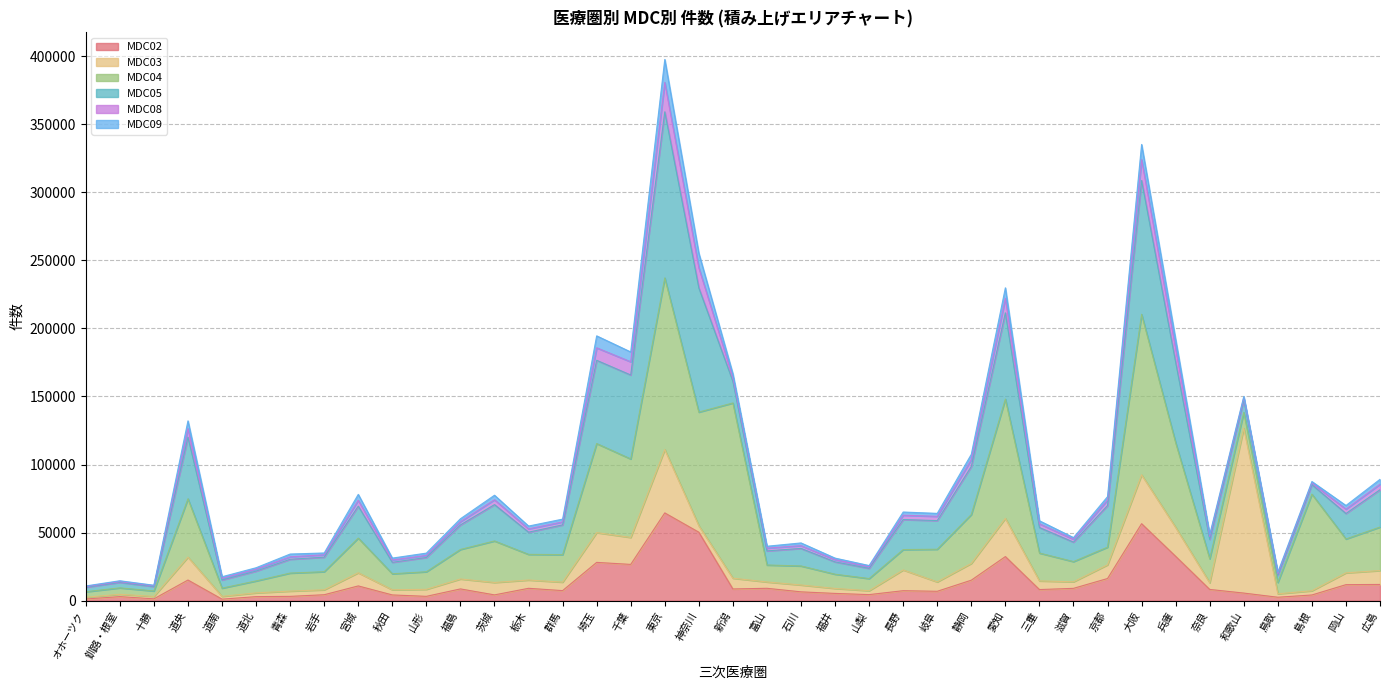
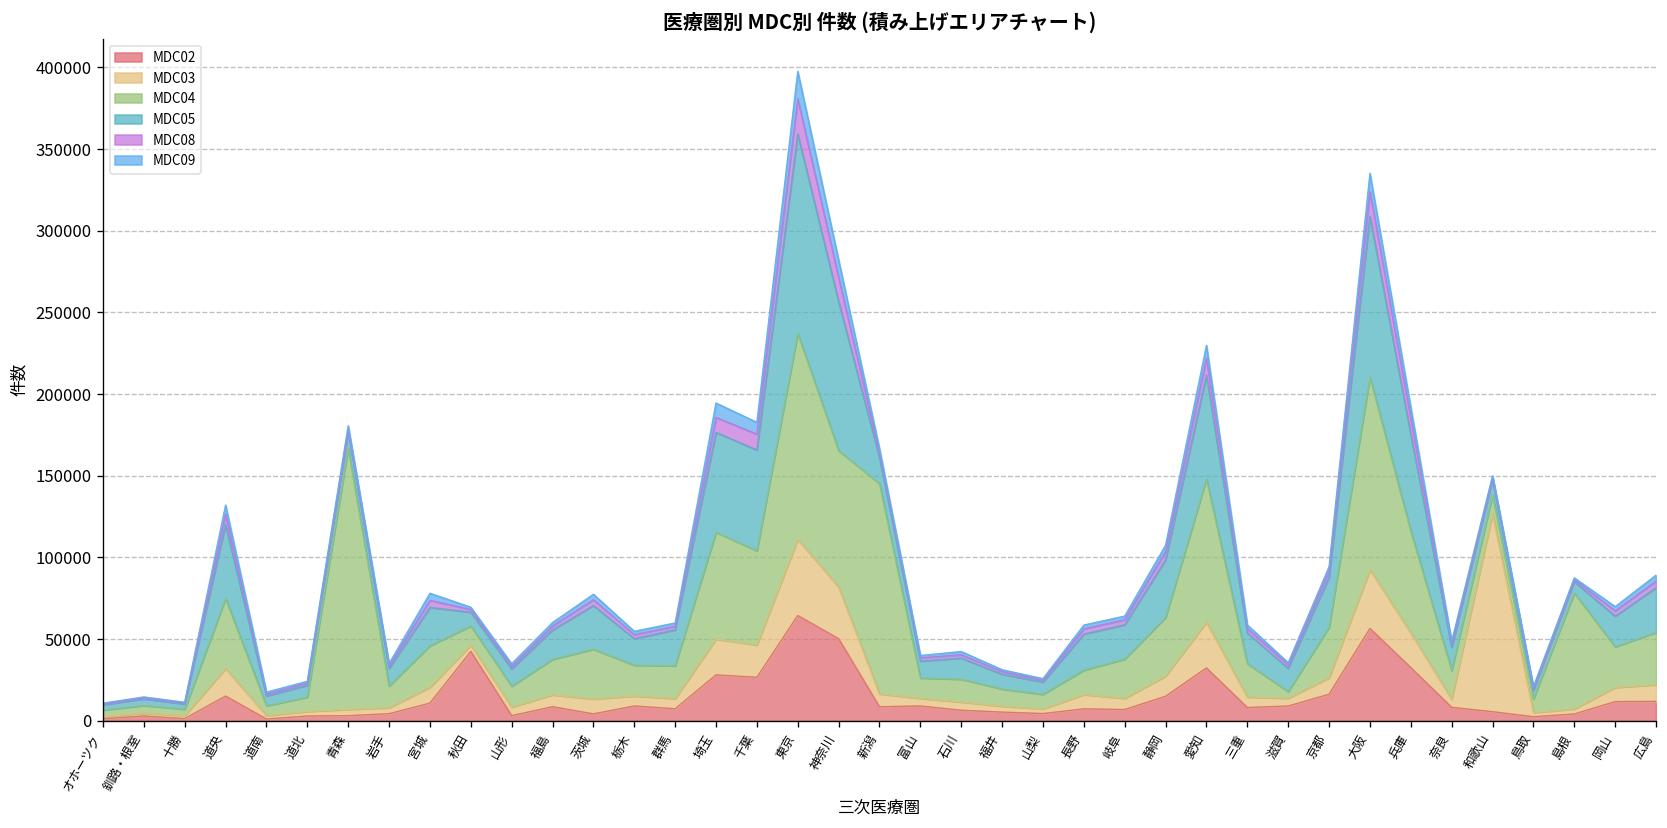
  {
    "MDC02": {
      "道央": 15000,
      "道南": 1000,
      "道北": 3000,
      "青森": 3000,
      "岩手": 4000,
      "宮城": 11000,
-     "秋田": 4000,
+     "秋田": 42000,
      "山形": 3000,
      "福島": 9000,
      "茨城": 4000,
      "栃木": 9000,
      "群馬": 7000,
      "埼玉": 28000,
      "千葉": 27000,
      "東京": 64000,
      "神奈川": 50000,
      "新潟": 9000,
      "富山": 9000,
      "石川": 6000,
      "福井": 5000,
      "山梨": 4000,
      "長野": 7000,
      "岐阜": 7000,
      "静岡": 15000,
      "愛知": 32000,
      "三重": 8000,
      "滋賀": 9000,
      "京都": 16000,
      "大阪": 57000,
      "兵庫": 33000,
      "奈良": 8000,
      "和歌山": 6000,
      "鳥取": 3000,
      "島根": 4000,
      "岡山": 12000,
      "広島": 12000
    },
    "MDC03": {
      "道央": 17000,
      "道南": 2000,
      "道北": 3000,
      "青森": 4000,
      "岩手": 4000,
      "宮城": 10000,
      "秋田": 4000,
      "山形": 5000,
      "福島": 7000,
      "茨城": 9000,
      "栃木": 6000,
      "群馬": 6000,
      "埼玉": 22000,
      "千葉": 20000,
      "東京": 47000,
-     "神奈川": 5000,
+     "神奈川": 32000,
      "新潟": 8000,
      "富山": 5000,
      "石川": 5000,
      "福井": 4000,
      "山梨": 3000,
-     "長野": 15000,
+     "長野": 9000,
      "岐阜": 7000,
      "静岡": 12000,
      "愛知": 28000,
      "三重": 6000,
      "滋賀": 5000,
      "京都": 10000,
      "大阪": 36000,
      "兵庫": 21000,
      "奈良": 5000,
      "和歌山": 121000,
      "鳥取": 3000,
      "島根": 3000,
      "岡山": 9000,
      "広島": 10000
    },
    "MDC04": {
      "オホーツク": 4000,
      "釧路・根室": 5000,
      "十勝": 4000,
      "道央": 43000,
      "道南": 6000,
      "道北": 9000,
-     "青森": 13000,
+     "青森": 160000,
      "岩手": 13000,
      "宮城": 25000,
      "秋田": 12000,
      "山形": 13000,
      "福島": 22000,
      "茨城": 30000,
      "栃木": 19000,
      "群馬": 20000,
      "埼玉": 65000,
      "千葉": 58000,
      "東京": 126000,
      "神奈川": 83000,
      "新潟": 129000,
      "富山": 12000,
      "石川": 14000,
      "福井": 10000,
      "山梨": 9000,
      "長野": 15000,
      "岐阜": 24000,
      "静岡": 36000,
      "愛知": 88000,
      "三重": 20000,
-     "滋賀": 15000,
-     "京都": 13000,
+     "滋賀": 4000,
+     "京都": 31000,
      "大阪": 118000,
      "兵庫": 62000,
      "奈良": 18000,
      "和歌山": 12000,
      "鳥取": 8000,
      "島根": 71000,
      "岡山": 25000,
      "広島": 32000
    },
    "MDC08": {
      "道央": 6000,
      "宮城": 4000,
      "福島": 2000,
      "茨城": 4000,
      "栃木": 2000,
      "群馬": 2000,
      "埼玉": 9000,
      "千葉": 10000,
      "東京": 22000,
      "神奈川": 15000,
      "新潟": 3000,
      "石川": 2000,
      "長野": 3000,
      "岐阜": 3000,
      "静岡": 5000,
      "愛知": 11000,
      "三重": 3000,
      "京都": 4000,
      "大阪": 15000,
      "兵庫": 10000,
      "岡山": 3000,
      "広島": 4000
    }
  }
